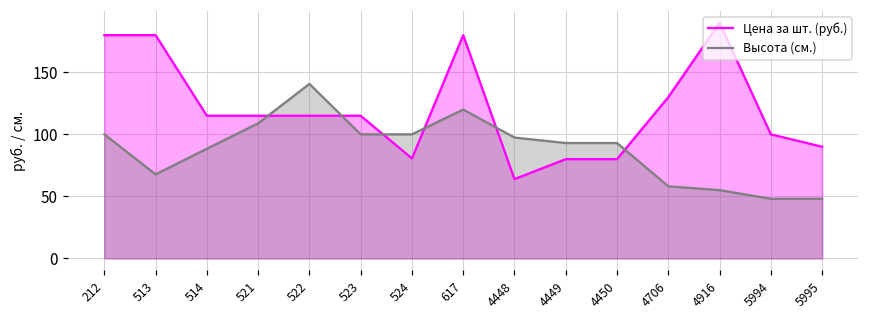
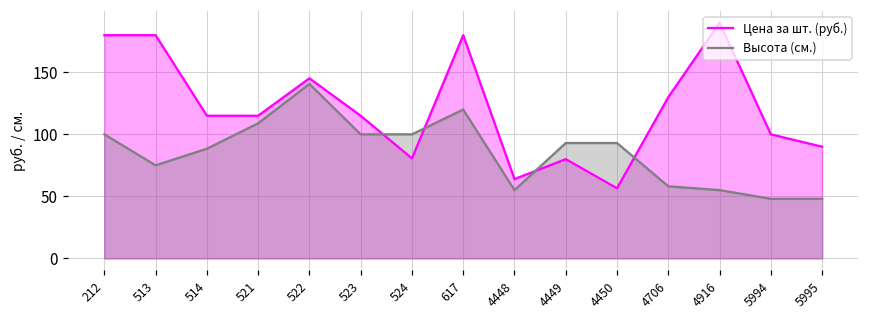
  {
    "Цена за шт. (руб.)": {
      "212": 180,
      "513": 180,
      "514": 115,
      "521": 115,
-     "522": 115,
+     "522": 145,
      "523": 115,
      "524": 81,
      "617": 180,
      "4448": 64,
      "4449": 80,
-     "4450": 80,
+     "4450": 57,
      "4706": 130,
      "5994": 100,
      "5995": 90
    },
    "Высота (см.)": {
      "212": 100,
-     "513": 68,
+     "513": 75,
      "514": 88,
      "521": 109,
      "522": 141,
      "523": 100,
      "524": 100,
      "617": 120,
-     "4448": 97,
+     "4448": 55,
      "4449": 93,
      "4450": 93,
      "4706": 58,
      "4916": 55,
      "5994": 48,
      "5995": 48
    }
  }
